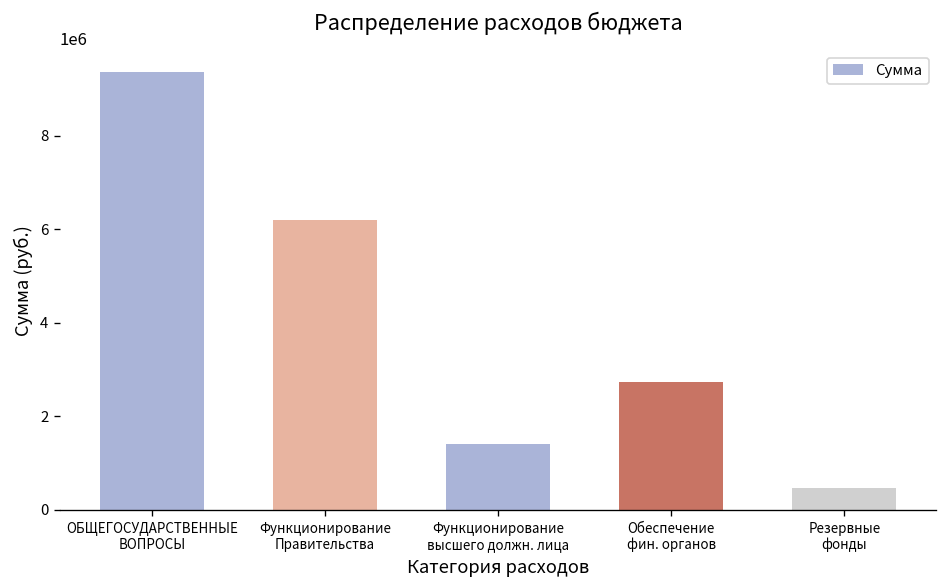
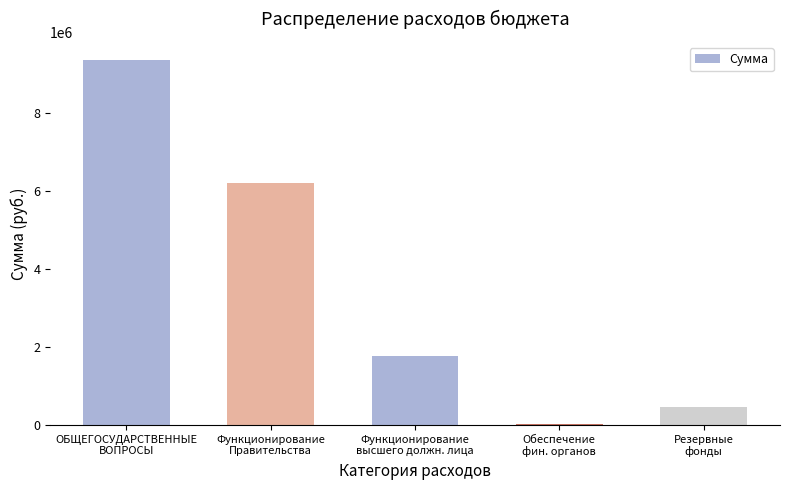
  {
    "ОБЩЕГОСУДАРСТВЕННЫЕ ВОПРОСЫ": 9400000,
    "Функционирование Правительства": 6200000,
-   "Функционирование высшего должн. лица": 1400000,
-   "Обеспечение фин. органов": 2700000,
+   "Функционирование высшего должн. лица": 1800000,
+   "Обеспечение фин. органов": 0,
    "Резервные фонды": 500000
  }
